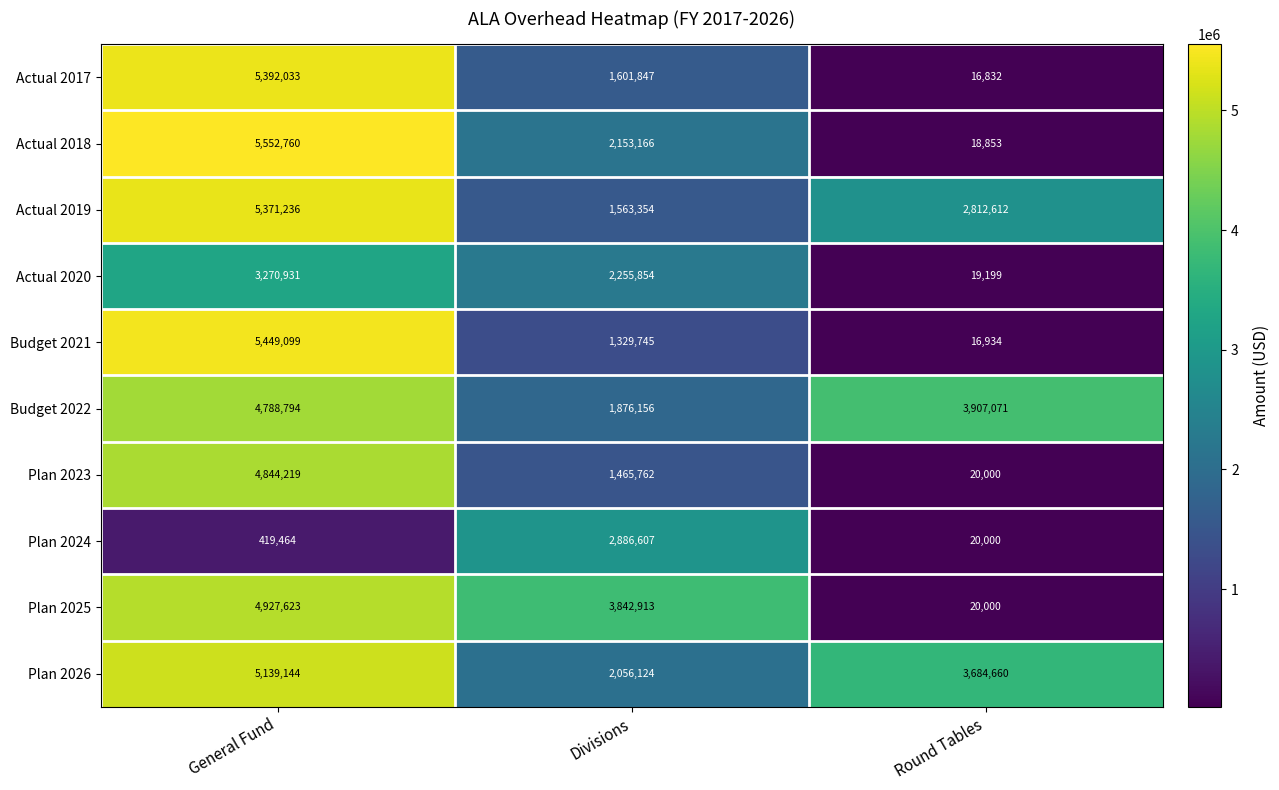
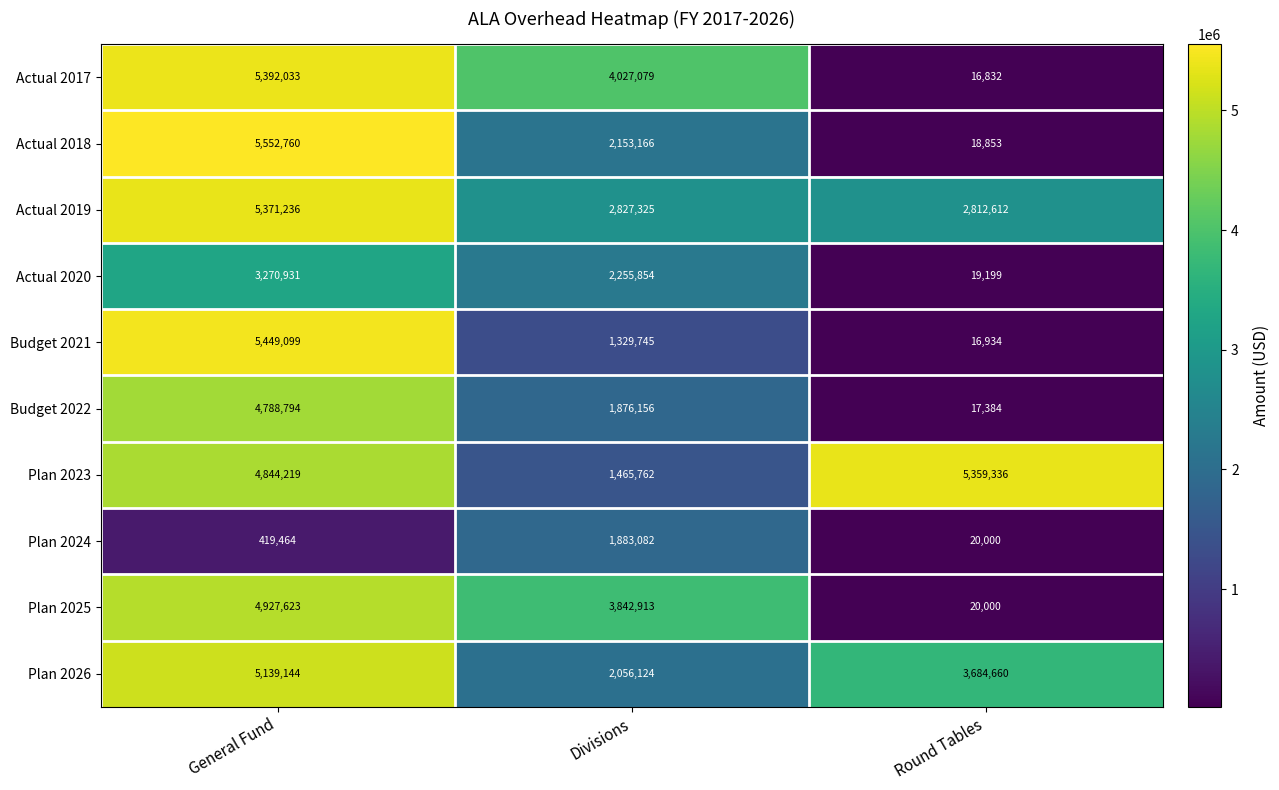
  {
    "Actual 2017": {
      "General Fund": "5,392,033",
-     "Divisions": "1,601,847",
+     "Divisions": "4,027,079",
      "Round Tables": "16,832"
    },
    "Actual 2018": {
      "General Fund": "5,552,760",
      "Divisions": "2,153,166",
      "Round Tables": "18,853"
    },
    "Actual 2019": {
      "General Fund": "5,371,236",
-     "Divisions": "1,563,354",
+     "Divisions": "2,827,325",
      "Round Tables": "2,812,612"
    },
    "Actual 2020": {
      "General Fund": "3,270,931",
      "Divisions": "2,255,854",
      "Round Tables": "19,199"
    },
    "Budget 2021": {
      "General Fund": "5,449,099",
      "Divisions": "1,329,745",
      "Round Tables": "16,934"
    },
    "Budget 2022": {
      "General Fund": "4,788,794",
      "Divisions": "1,876,156",
-     "Round Tables": "3,907,071"
+     "Round Tables": "17,384"
    },
    "Plan 2023": {
      "General Fund": "4,844,219",
      "Divisions": "1,465,762",
-     "Round Tables": "20,000"
+     "Round Tables": "5,359,336"
    },
    "Plan 2024": {
      "General Fund": "419,464",
-     "Divisions": "2,886,607",
+     "Divisions": "1,883,082",
      "Round Tables": "20,000"
    },
    "Plan 2025": {
      "General Fund": "4,927,623",
      "Divisions": "3,842,913",
      "Round Tables": "20,000"
    },
    "Plan 2026": {
      "General Fund": "5,139,144",
      "Divisions": "2,056,124",
      "Round Tables": "3,684,660"
    }
  }
